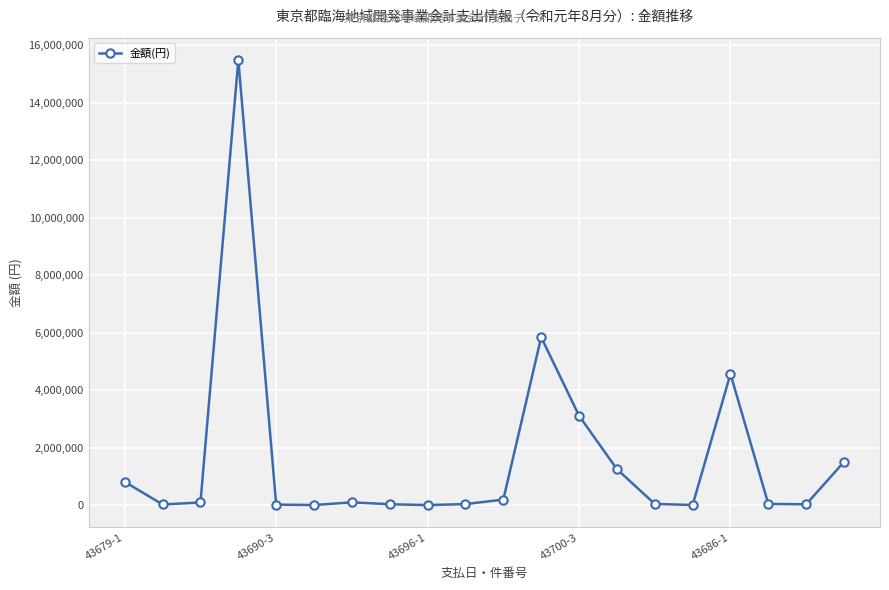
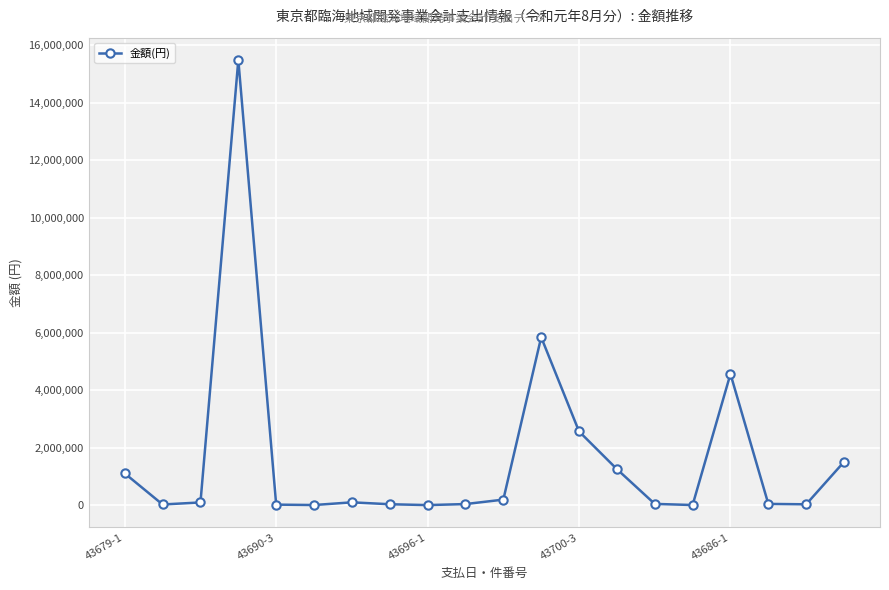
  {
-   "43679-1": "800,000",
+   "43679-1": "1,100,000",
    "43690-3": "0",
    "43696-1": "0",
-   "43700-3": "3,100,000",
+   "43700-3": "2,600,000",
    "43686-1": "4,600,000"
  }
